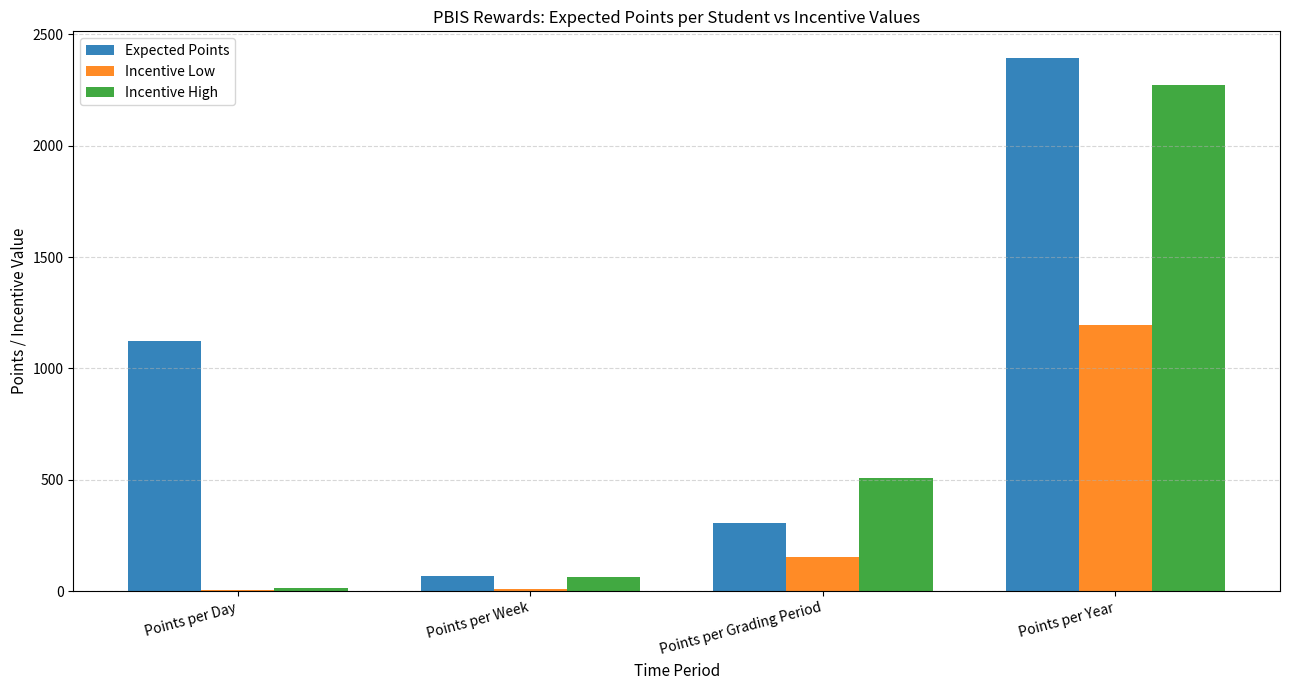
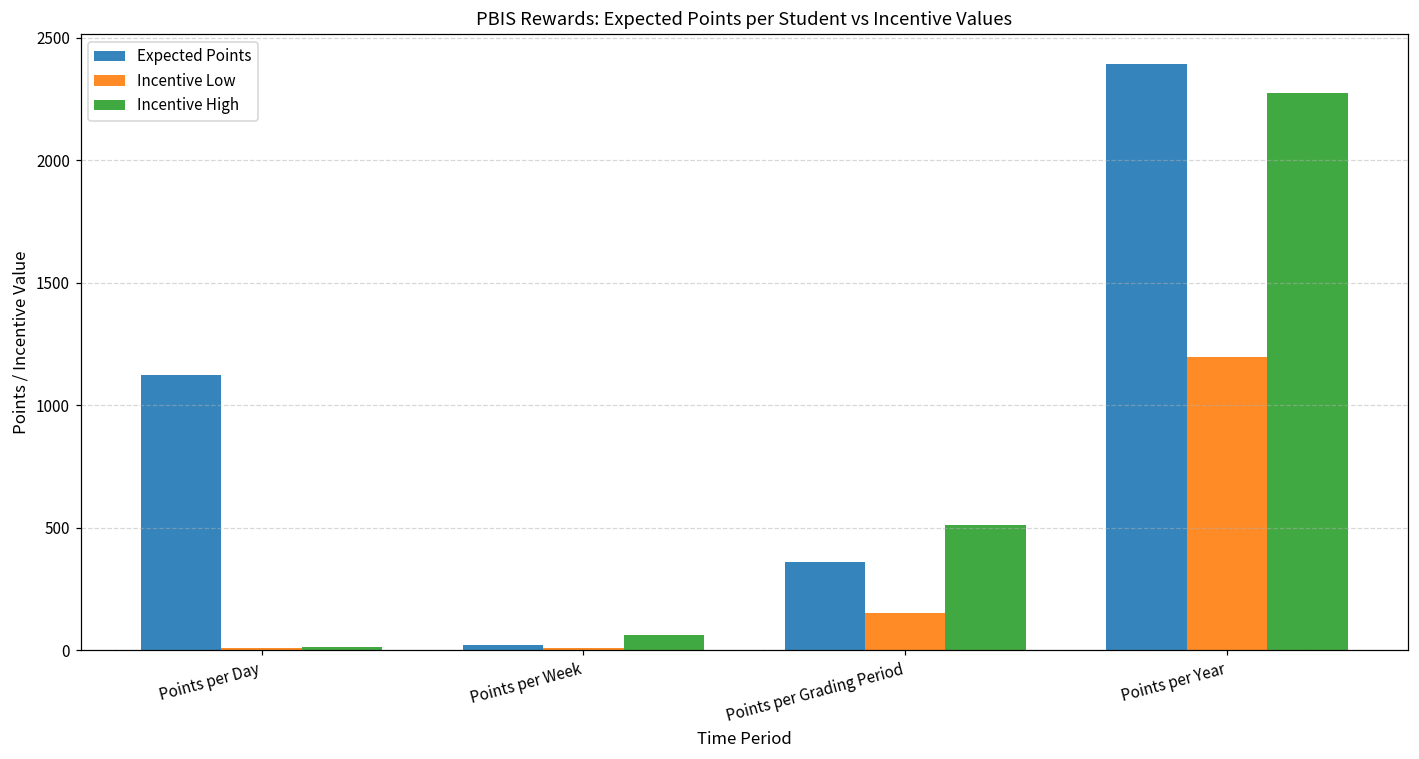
  {
    "Expected Points": {
      "Points per Day": 1120,
-     "Points per Week": 70,
-     "Points per Grading Period": 310,
+     "Points per Week": 20,
+     "Points per Grading Period": 360,
      "Points per Year": 2390
    },
    "Incentive Low": {
      "Points per Grading Period": 150,
      "Points per Year": 1200
    },
    "Incentive High": {
      "Points per Day": 10,
      "Points per Week": 60,
      "Points per Grading Period": 510,
      "Points per Year": 2270
    }
  }
